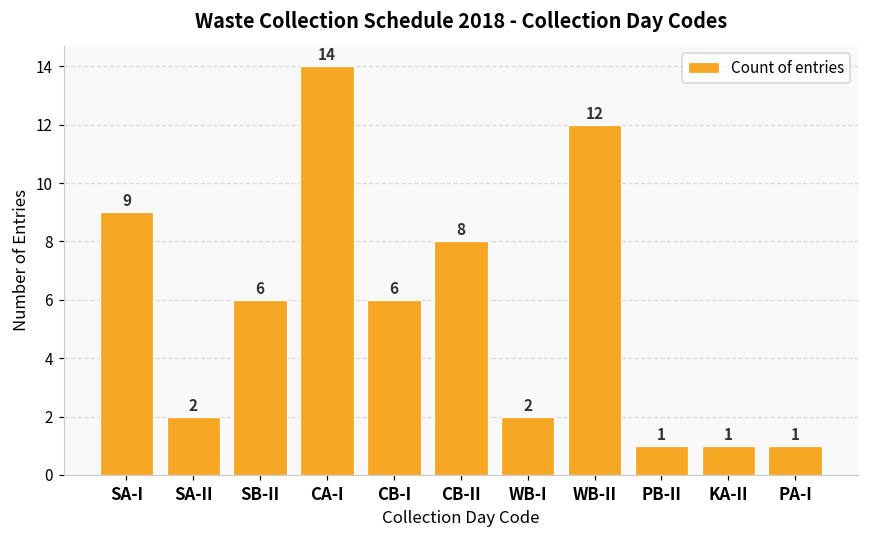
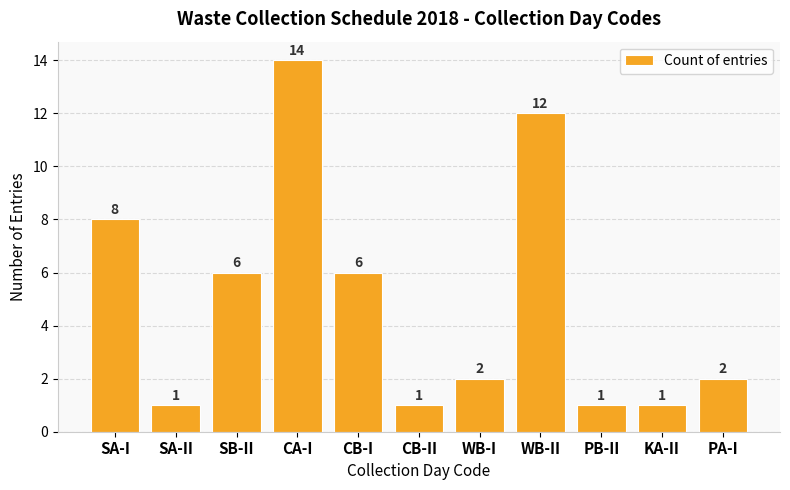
  {
-   "SA-I": 9,
-   "SA-II": 2,
+   "SA-I": 8,
+   "SA-II": 1,
    "SB-II": 6,
    "CA-I": 14,
    "CB-I": 6,
-   "CB-II": 8,
+   "CB-II": 1,
    "WB-I": 2,
    "WB-II": 12,
    "PB-II": 1,
    "KA-II": 1,
-   "PA-I": 1
+   "PA-I": 2
  }
